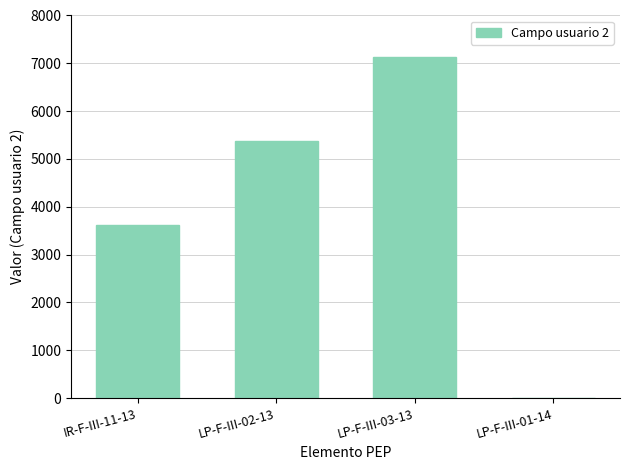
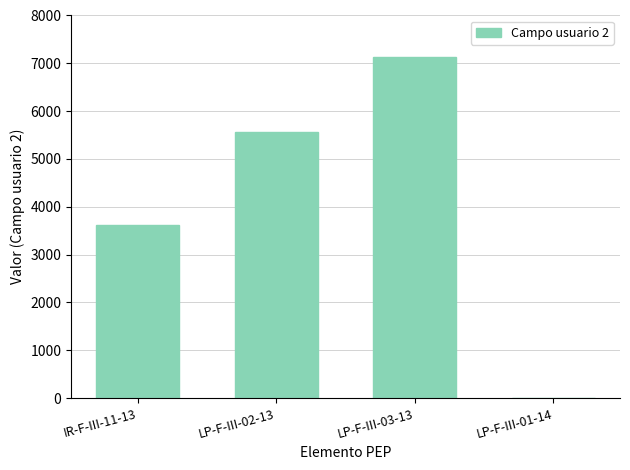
  {
    "IR-F-III-11-13": 3600,
-   "LP-F-III-02-13": 5400,
+   "LP-F-III-02-13": 5600,
    "LP-F-III-03-13": 7100,
    "LP-F-III-01-14": 0
  }
